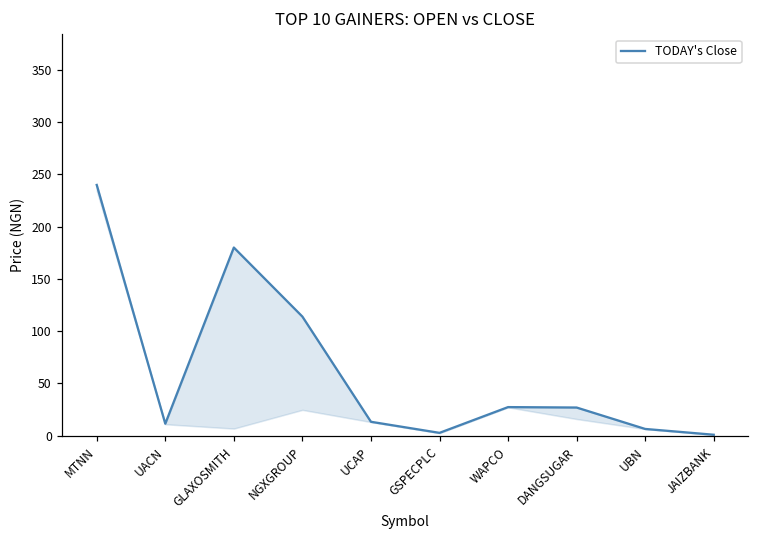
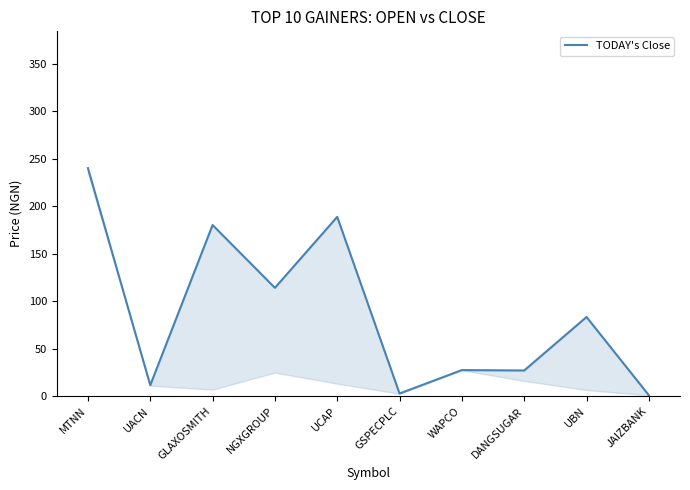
  {
    "MTNN": 240,
    "UACN": 10,
    "GLAXOSMITH": 180,
    "NGXGROUP": 110,
-   "UCAP": 10,
+   "UCAP": 190,
    "GSPECPLC": 0,
    "WAPCO": 30,
    "DANGSUGAR": 30,
-   "UBN": 10,
+   "UBN": 80,
    "JAIZBANK": 0
  }
